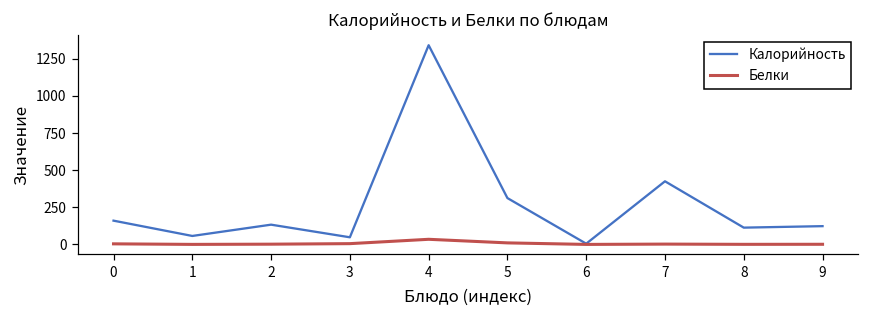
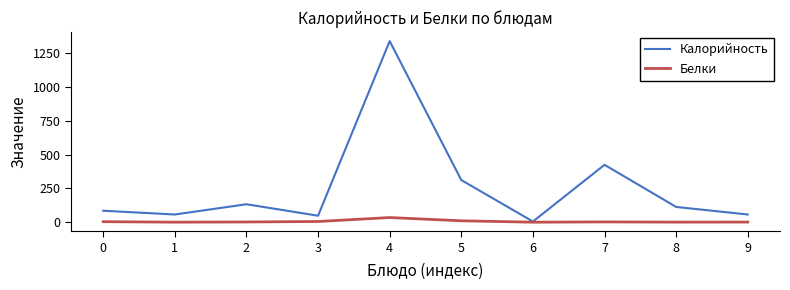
  {
    "Калорийность": {
-     "0": 160,
+     "0": 90,
      "1": 60,
      "2": 130,
      "3": 50,
      "4": 1340,
      "5": 310,
      "7": 430,
      "8": 110,
-     "9": 120
+     "9": 60
    },
    "Белки": {
      "0": 0,
      "1": 0,
      "2": 0,
      "3": 10,
      "4": 30,
      "5": 10,
      "7": 0,
      "8": 0,
      "9": 0
    }
  }
